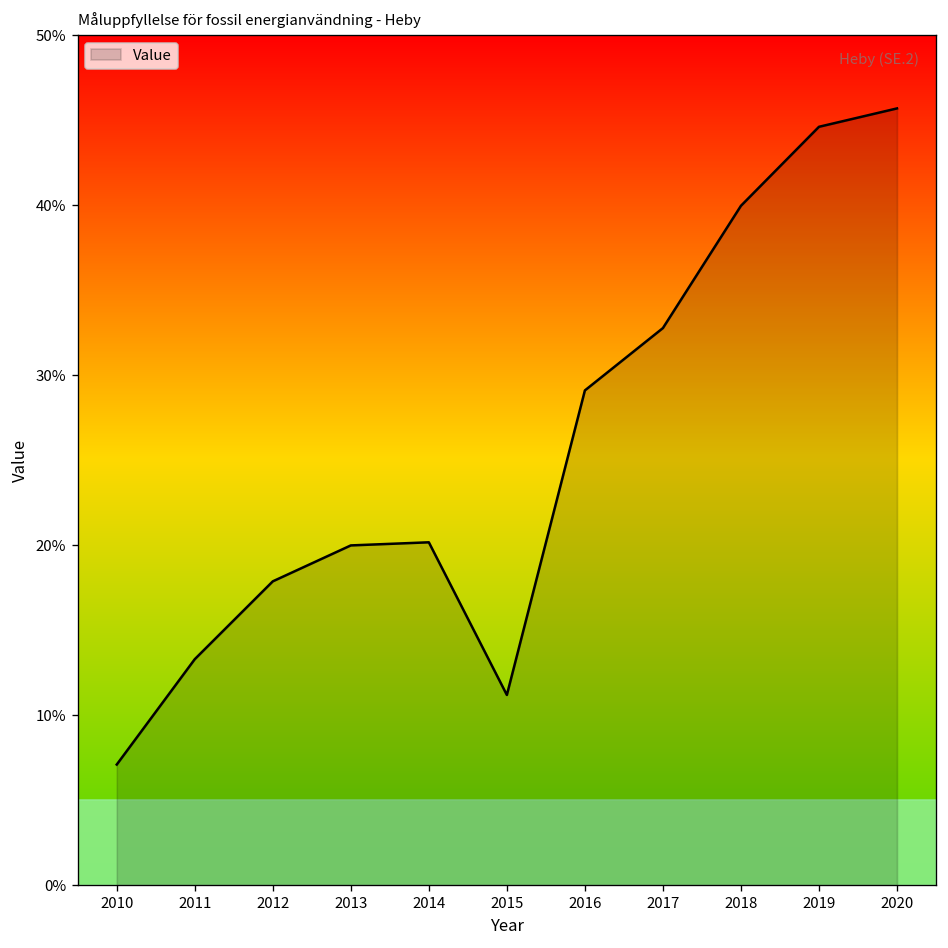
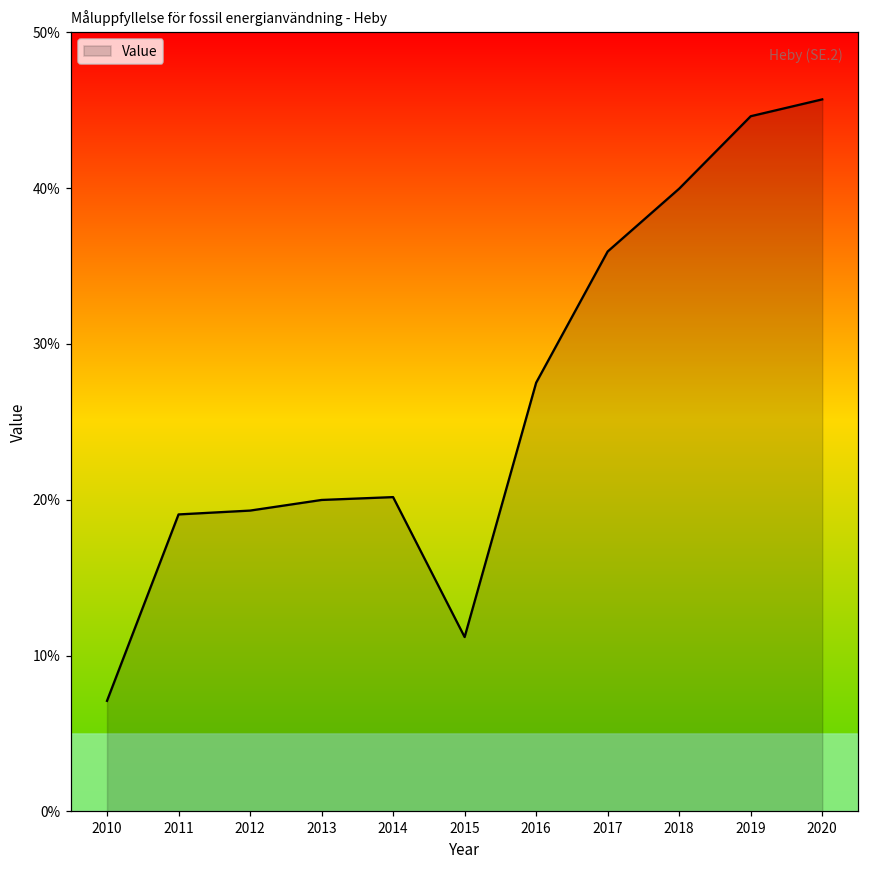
  {
    "2010": "7.1%",
-   "2011": "13.3%",
-   "2012": "17.9%",
+   "2011": "19.1%",
+   "2012": "19.3%",
    "2013": "20.0%",
    "2014": "20.2%",
    "2015": "11.2%",
-   "2016": "29.1%",
-   "2017": "32.8%",
+   "2016": "27.5%",
+   "2017": "35.9%",
    "2018": "40.0%",
    "2019": "44.6%",
    "2020": "45.7%"
  }
